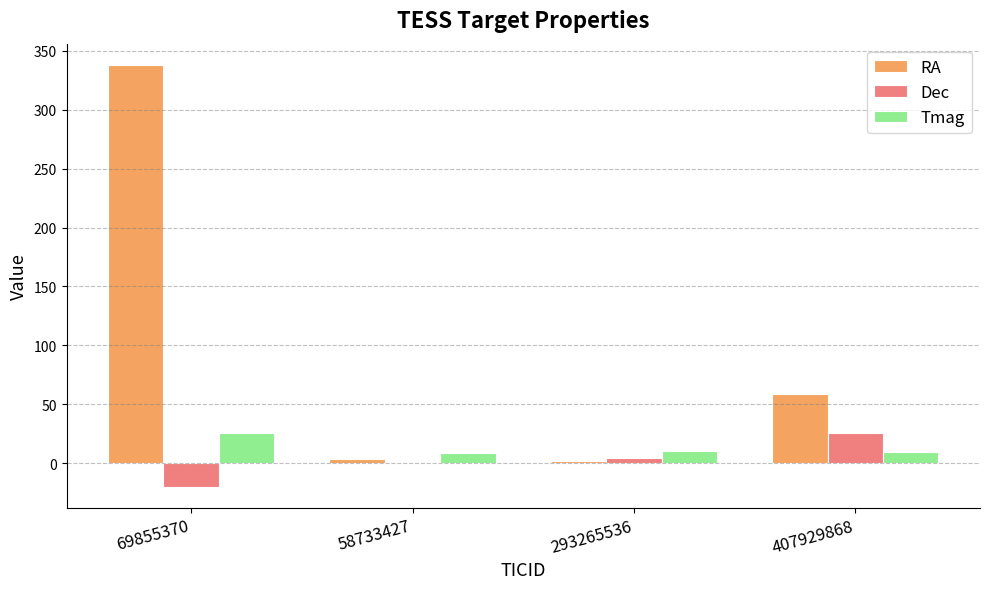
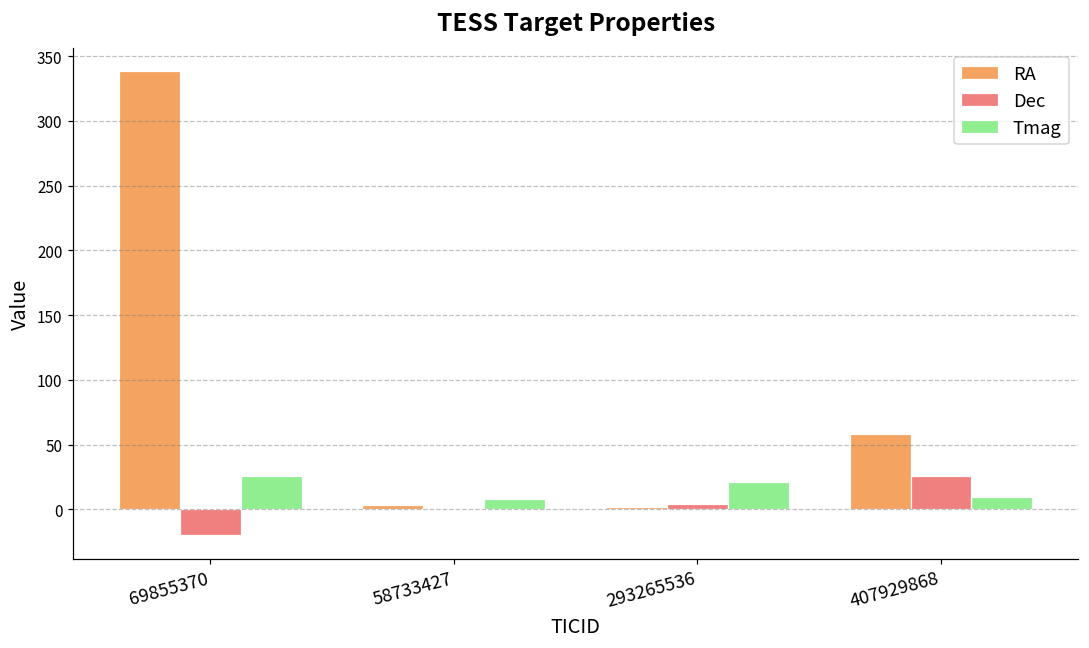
  {
    "Tmag": {
      "69855370": 26,
      "58733427": 8,
-     "293265536": 10,
+     "293265536": 21,
      "407929868": 9
    }
  }
